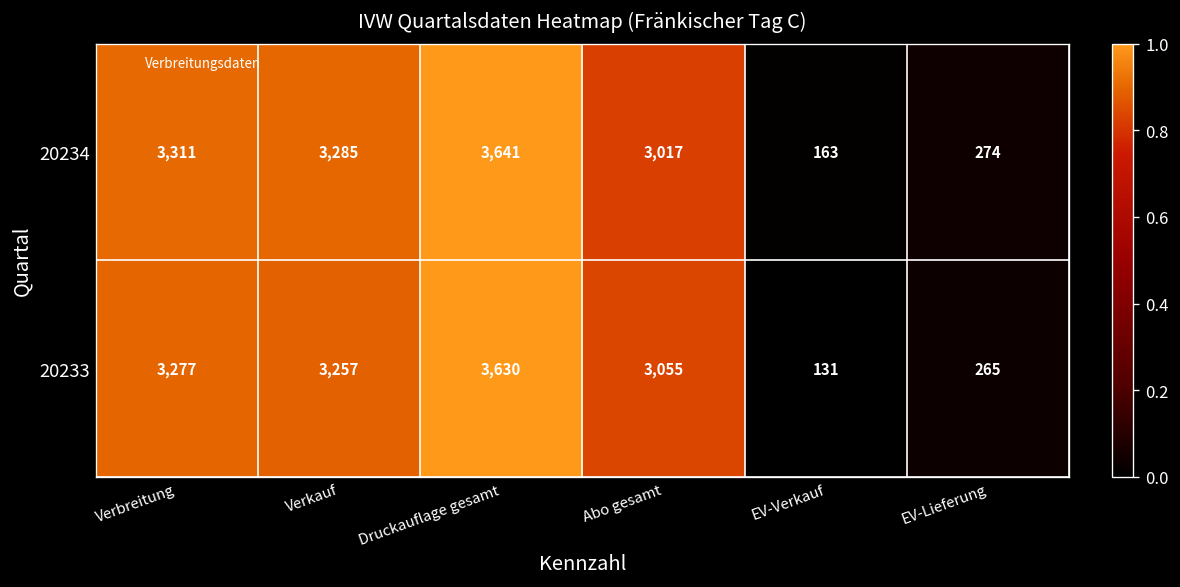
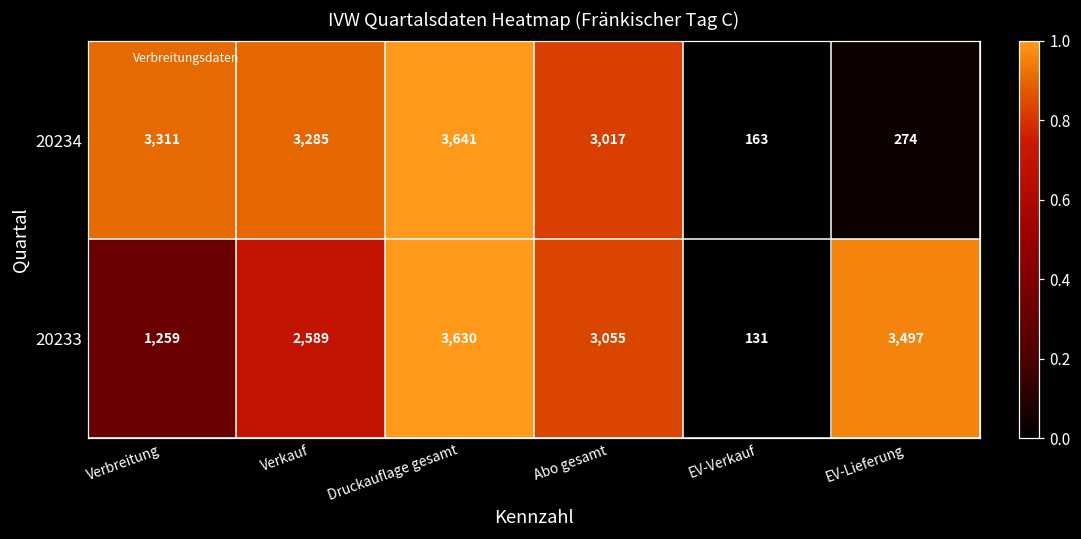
  {
    "20234": {
      "Verbreitung": "3,311",
      "Verkauf": "3,285",
      "Druckauflage gesamt": "3,641",
      "Abo gesamt": "3,017",
      "EV-Verkauf": "163",
      "EV-Lieferung": "274"
    },
    "20233": {
-     "Verbreitung": "3,277",
-     "Verkauf": "3,257",
+     "Verbreitung": "1,259",
+     "Verkauf": "2,589",
      "Druckauflage gesamt": "3,630",
      "Abo gesamt": "3,055",
      "EV-Verkauf": "131",
-     "EV-Lieferung": "265"
+     "EV-Lieferung": "3,497"
    }
  }
